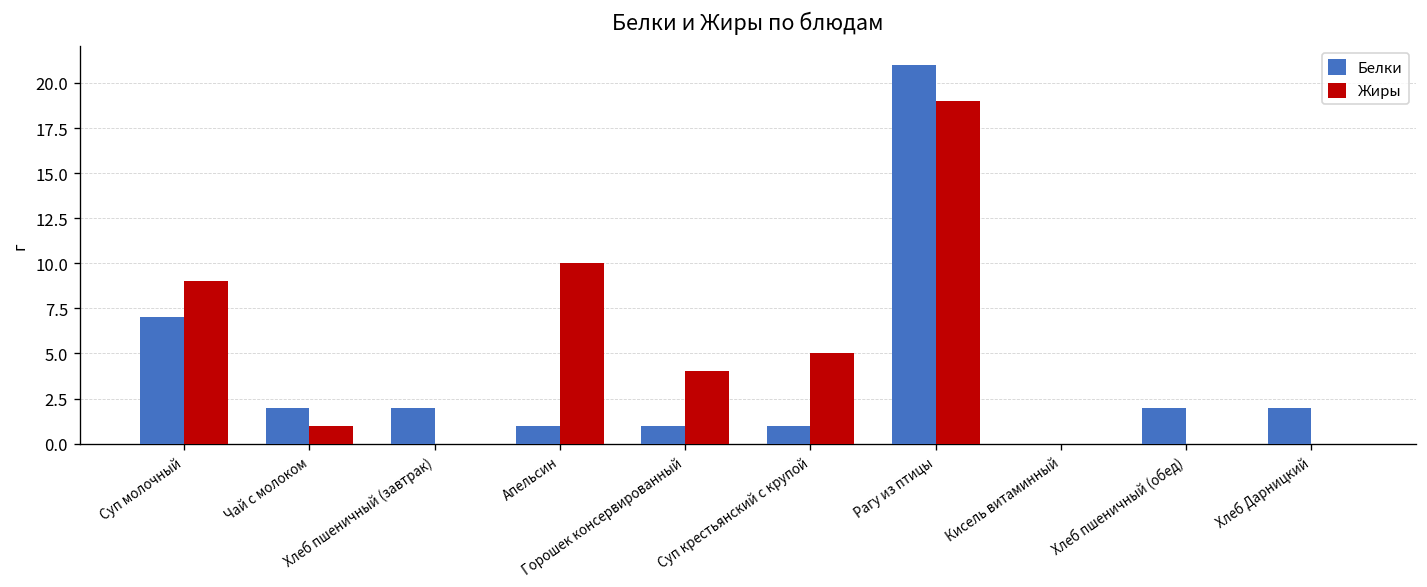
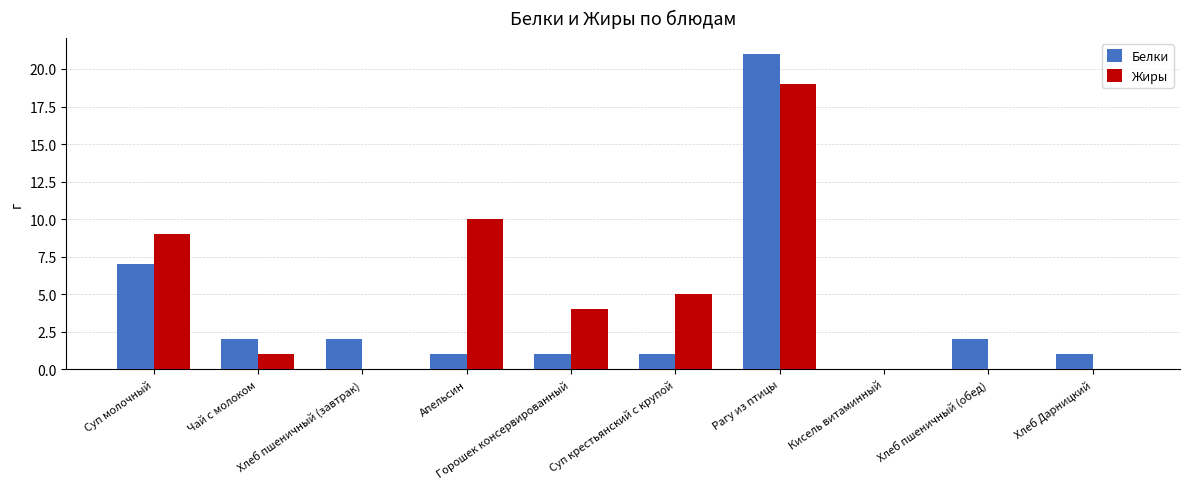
  {
    "Белки": {
      "Суп молочный": 7,
      "Чай с молоком": 2,
      "Хлеб пшеничный (завтрак)": 2,
      "Апельсин": 1,
      "Горошек консервированный": 1,
      "Суп крестьянский с крупой": 1,
      "Рагу из птицы": 21,
      "Кисель витаминный": 0,
      "Хлеб пшеничный (обед)": 2,
-     "Хлеб Дарницкий": 2
+     "Хлеб Дарницкий": 1
    },
    "Жиры": {
      "Суп молочный": 9,
      "Чай с молоком": 1,
      "Хлеб пшеничный (завтрак)": 0,
      "Апельсин": 10,
      "Горошек консервированный": 4,
      "Суп крестьянский с крупой": 5,
      "Рагу из птицы": 19,
      "Кисель витаминный": 0,
      "Хлеб пшеничный (обед)": 0,
      "Хлеб Дарницкий": 0
    }
  }
